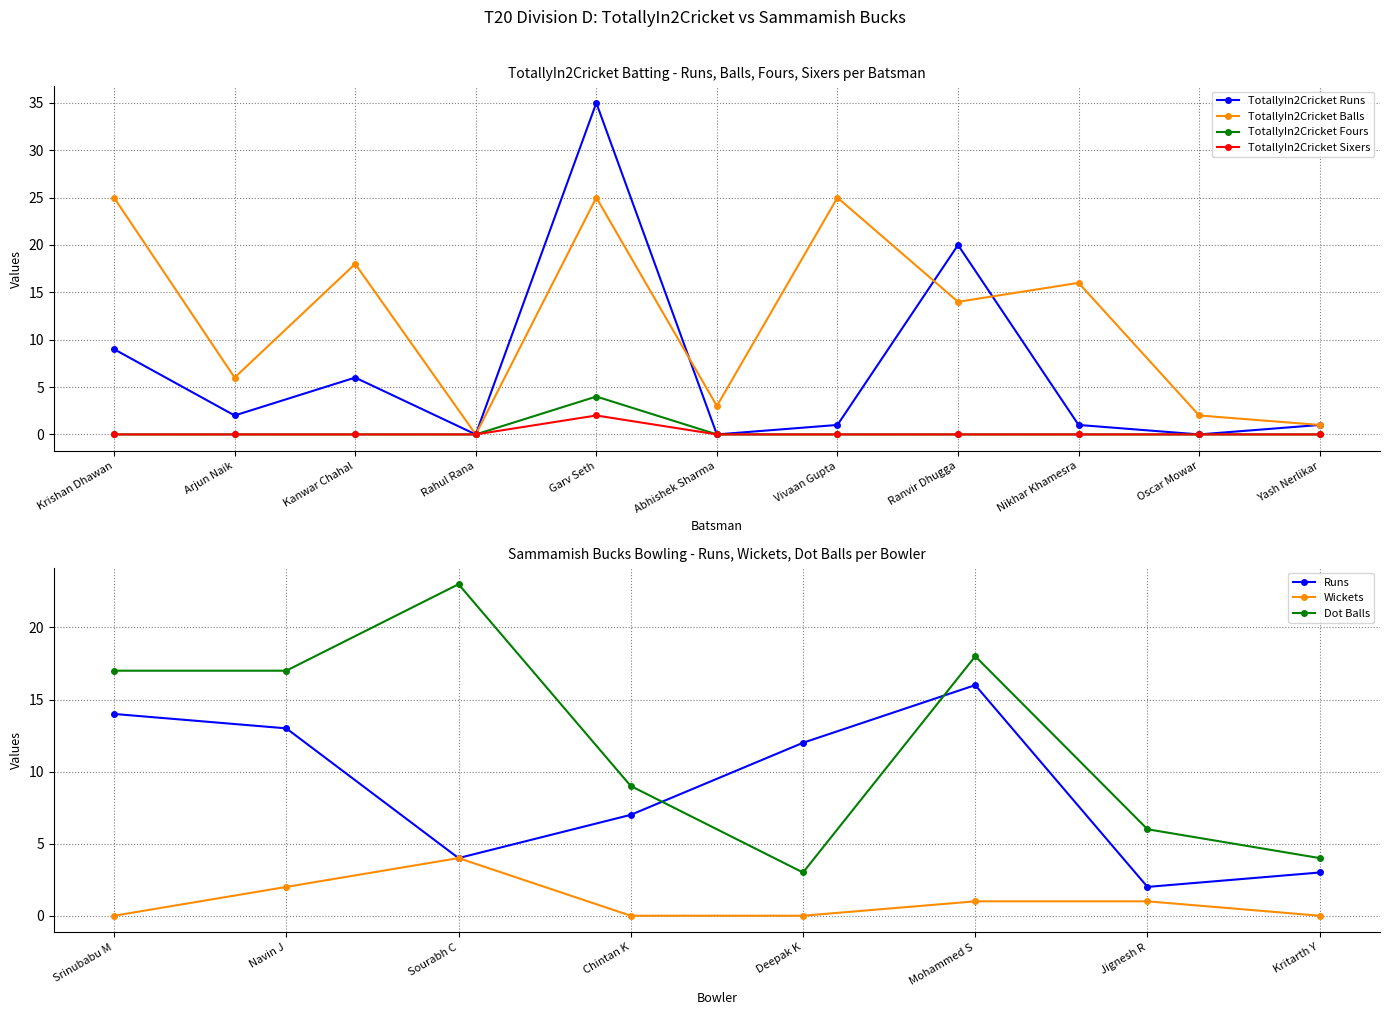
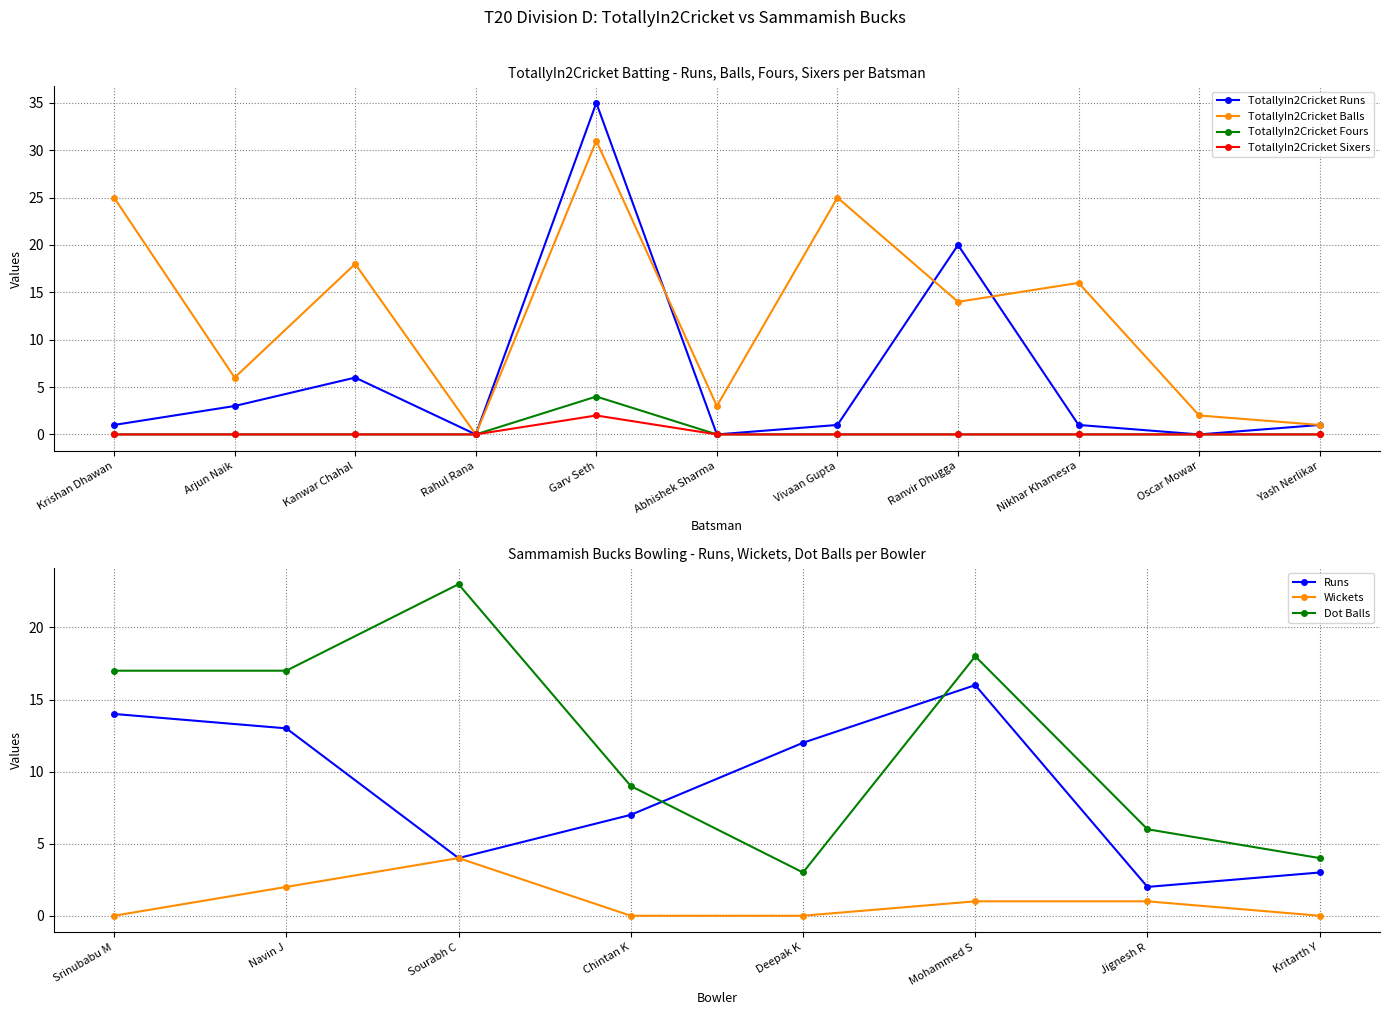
  {
    "TotallyIn2Cricket Batting - Runs, Balls, Fours, Sixers per Batsman": {
      "TotallyIn2Cricket Runs": {
-       "Krishan Dhawan": 9,
-       "Arjun Naik": 2,
+       "Krishan Dhawan": 1,
+       "Arjun Naik": 3,
        "Kanwar Chahal": 6,
        "Garv Seth": 35,
        "Vivaan Gupta": 1,
        "Ranvir Dhugga": 20,
        "Nikhar Khamesra": 1
      },
      "TotallyIn2Cricket Balls": {
        "Krishan Dhawan": 25,
        "Arjun Naik": 6,
        "Kanwar Chahal": 18,
-       "Garv Seth": 25,
+       "Garv Seth": 31,
        "Abhishek Sharma": 3,
        "Vivaan Gupta": 25,
        "Ranvir Dhugga": 14,
        "Nikhar Khamesra": 16,
        "Oscar Mowar": 2
      },
      "TotallyIn2Cricket Fours": {
        "Garv Seth": 4
      },
      "TotallyIn2Cricket Sixers": {
        "Garv Seth": 2
      }
    },
    "Sammamish Bucks Bowling - Runs, Wickets, Dot Balls per Bowler": {
      "Runs": {
        "Srinubabu M": 14.0,
        "Navin J": 13.0,
        "Chintan K": 7.0,
        "Deepak K": 12.0,
        "Mohammed S": 16.0,
        "Jignesh R": 2.0,
        "Kritarth Y": 3.0
      },
      "Wickets": {
        "Srinubabu M": 0.0,
        "Navin J": 2.0,
        "Chintan K": 0.0,
        "Deepak K": 0.0,
        "Mohammed S": 1.0,
        "Jignesh R": 1.0,
        "Kritarth Y": 0.0
      },
      "Dot Balls": {
        "Srinubabu M": 17.0,
        "Navin J": 17.0,
        "Sourabh C": 23.0,
        "Chintan K": 9.0,
        "Deepak K": 3.0,
        "Mohammed S": 18.0,
        "Jignesh R": 6.0,
        "Kritarth Y": 4.0
      }
    }
  }
